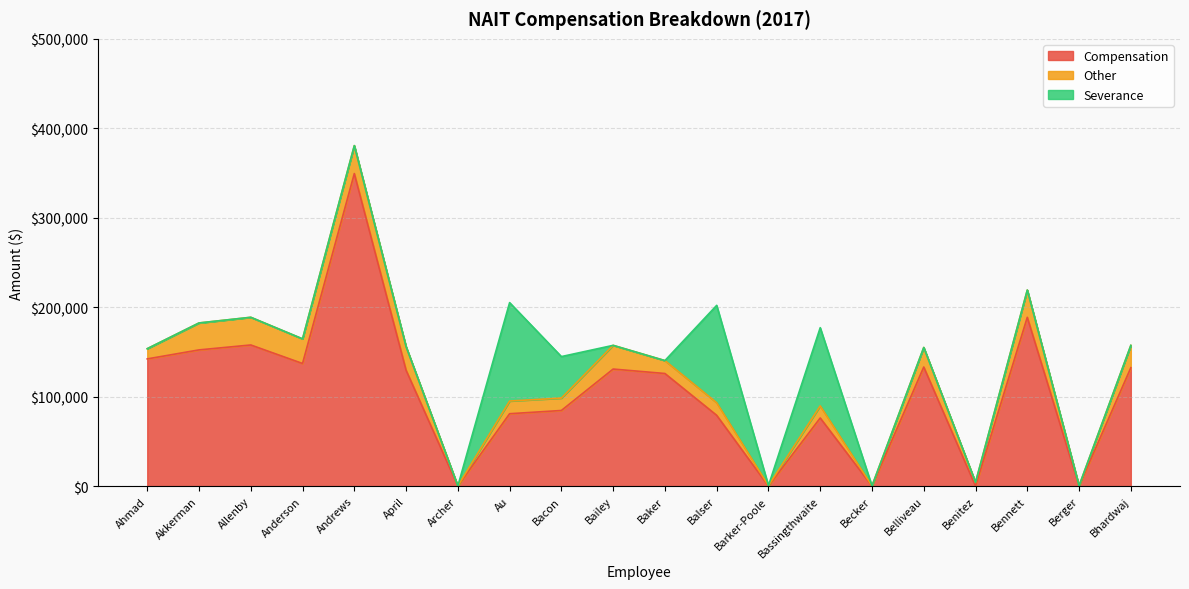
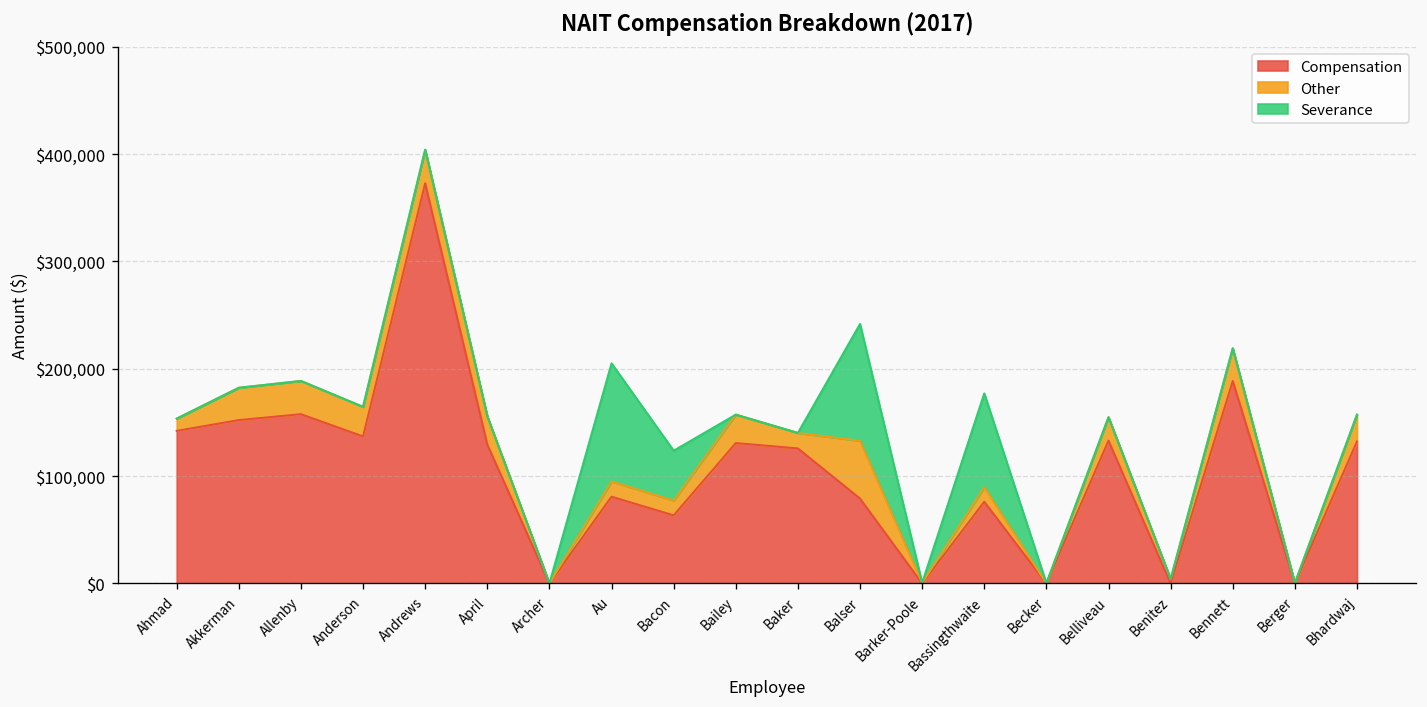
  {
    "Compensation": {
      "Ahmad": "$140,000",
      "Akkerman": "$150,000",
      "Allenby": "$160,000",
      "Anderson": "$140,000",
-     "Andrews": "$350,000",
+     "Andrews": "$370,000",
      "April": "$130,000",
      "Au": "$80,000",
-     "Bacon": "$80,000",
+     "Bacon": "$60,000",
      "Bailey": "$130,000",
      "Baker": "$130,000",
      "Balser": "$80,000",
      "Bassingthwaite": "$80,000",
      "Belliveau": "$130,000",
      "Benitez": "$0",
      "Bennett": "$190,000",
      "Bhardwaj": "$130,000"
    },
    "Other": {
      "Au": "$10,000",
      "Bacon": "$10,000",
-     "Balser": "$10,000",
+     "Balser": "$50,000",
      "Bassingthwaite": "$10,000"
    },
    "Severance": {
      "Au": "$110,000",
      "Bacon": "$50,000",
      "Balser": "$110,000",
      "Bassingthwaite": "$90,000"
    }
  }
